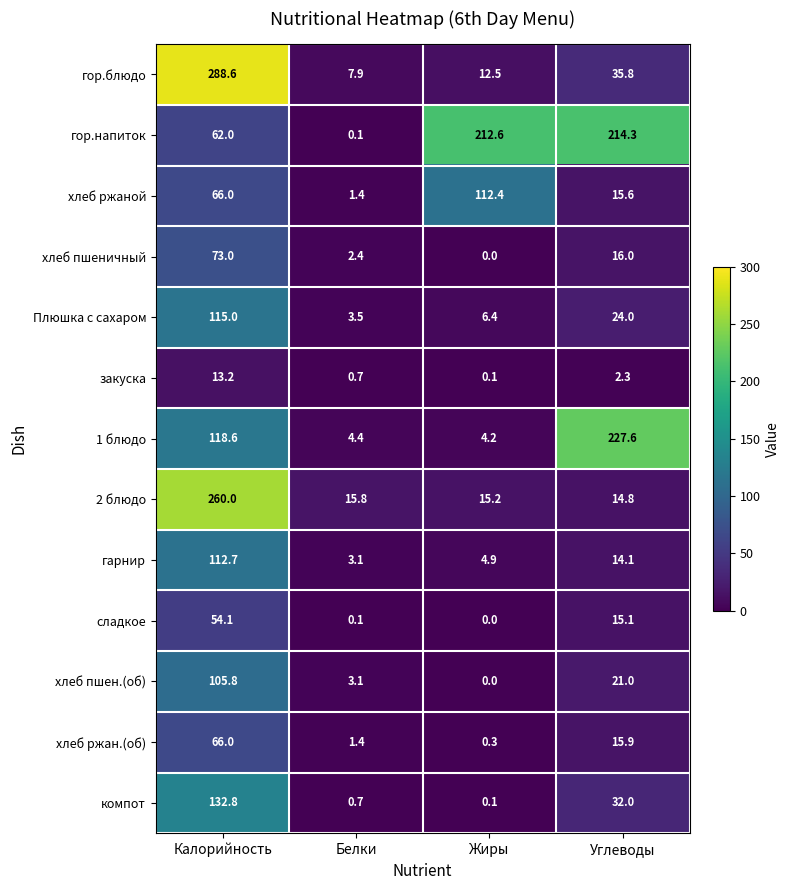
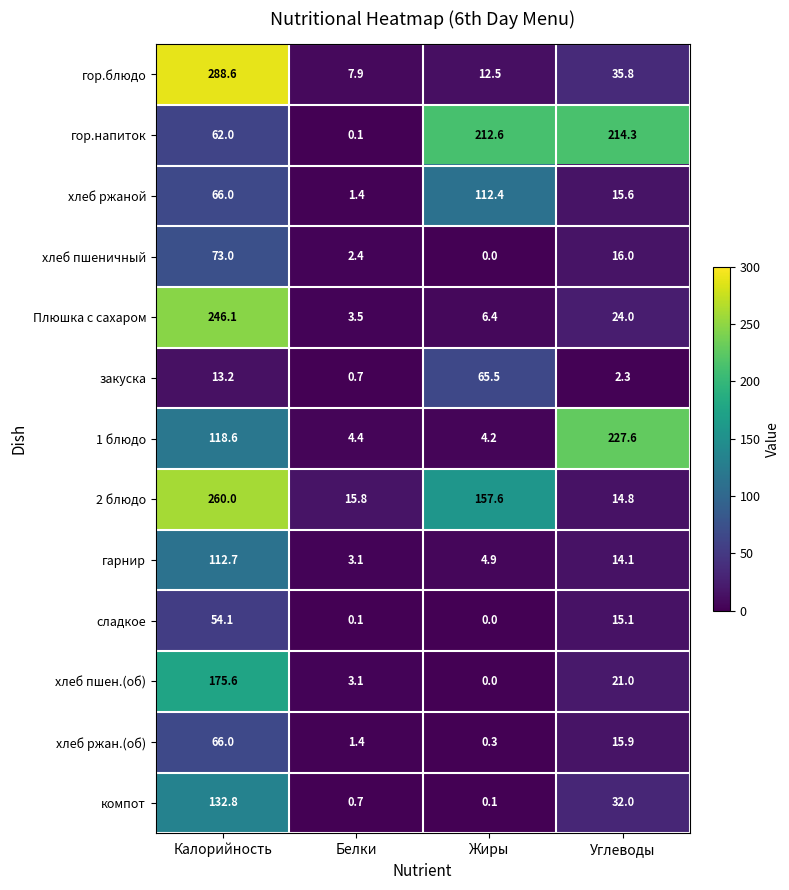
  {
    "гор.блюдо": {
      "Калорийность": 288.6,
      "Белки": 7.9,
      "Жиры": 12.5,
      "Углеводы": 35.8
    },
    "гор.напиток": {
      "Калорийность": 62.0,
      "Белки": 0.1,
      "Жиры": 212.6,
      "Углеводы": 214.3
    },
    "хлеб ржаной": {
      "Калорийность": 66.0,
      "Белки": 1.4,
      "Жиры": 112.4,
      "Углеводы": 15.6
    },
    "хлеб пшеничный": {
      "Калорийность": 73.0,
      "Белки": 2.4,
      "Жиры": 0.0,
      "Углеводы": 16.0
    },
    "Плюшка с сахаром": {
-     "Калорийность": 115.0,
+     "Калорийность": 246.1,
      "Белки": 3.5,
      "Жиры": 6.4,
      "Углеводы": 24.0
    },
    "закуска": {
      "Калорийность": 13.2,
      "Белки": 0.7,
-     "Жиры": 0.1,
+     "Жиры": 65.5,
      "Углеводы": 2.3
    },
    "1 блюдо": {
      "Калорийность": 118.6,
      "Белки": 4.4,
      "Жиры": 4.2,
      "Углеводы": 227.6
    },
    "2 блюдо": {
      "Калорийность": 260.0,
      "Белки": 15.8,
-     "Жиры": 15.2,
+     "Жиры": 157.6,
      "Углеводы": 14.8
    },
    "гарнир": {
      "Калорийность": 112.7,
      "Белки": 3.1,
      "Жиры": 4.9,
      "Углеводы": 14.1
    },
    "сладкое": {
      "Калорийность": 54.1,
      "Белки": 0.1,
      "Жиры": 0.0,
      "Углеводы": 15.1
    },
    "хлеб пшен.(об)": {
-     "Калорийность": 105.8,
+     "Калорийность": 175.6,
      "Белки": 3.1,
      "Жиры": 0.0,
      "Углеводы": 21.0
    },
    "хлеб ржан.(об)": {
      "Калорийность": 66.0,
      "Белки": 1.4,
      "Жиры": 0.3,
      "Углеводы": 15.9
    },
    "компот": {
      "Калорийность": 132.8,
      "Белки": 0.7,
      "Жиры": 0.1,
      "Углеводы": 32.0
    }
  }
